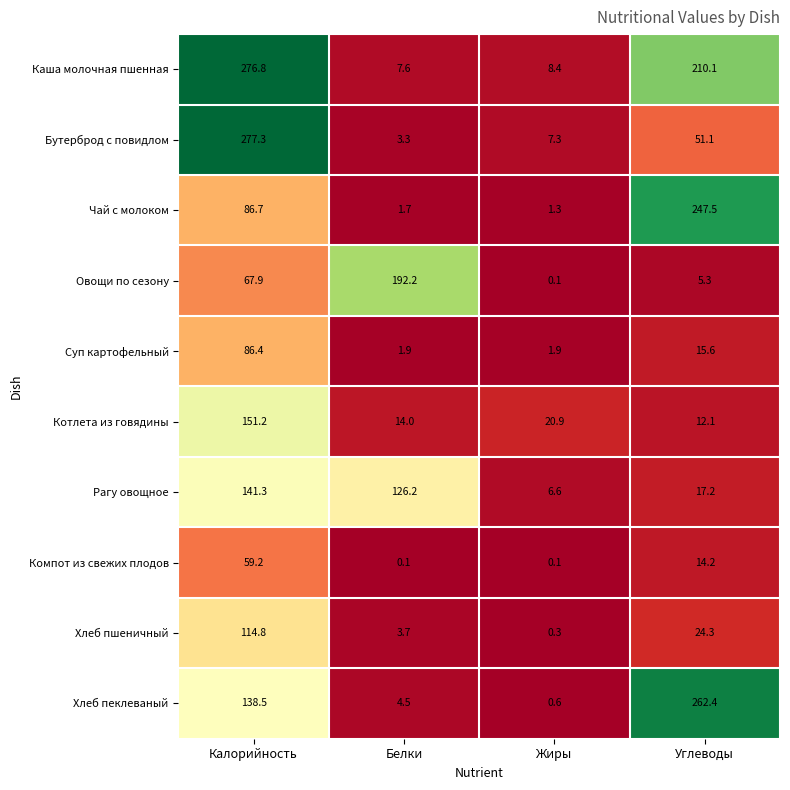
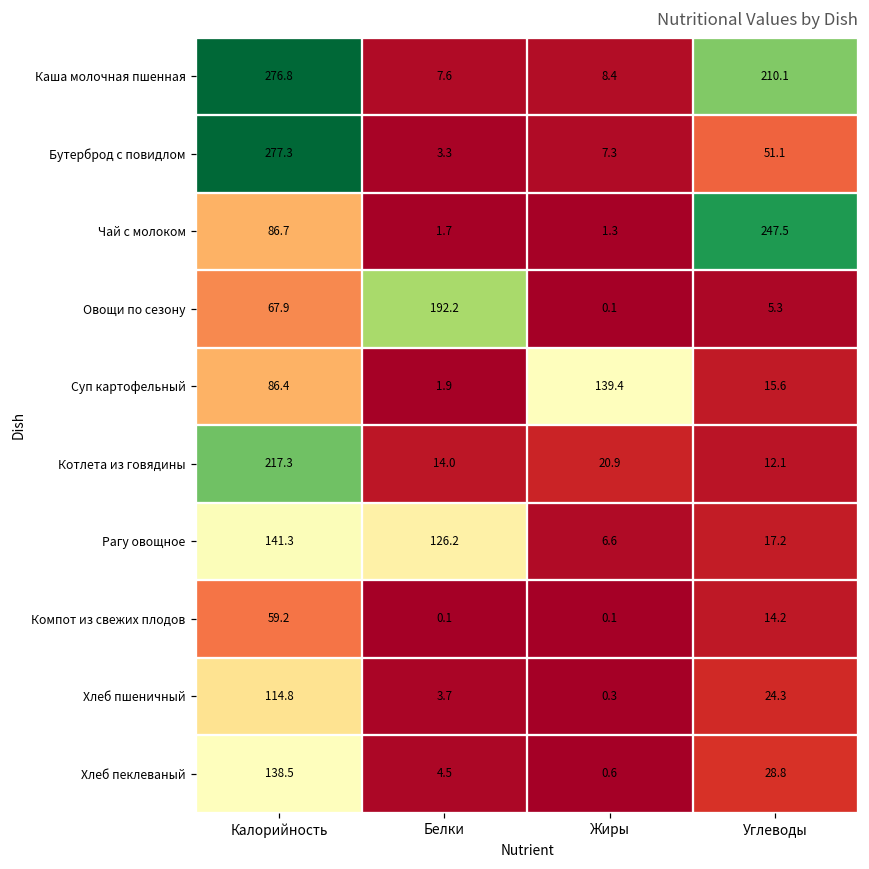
  {
    "Каша молочная пшенная": {
      "Калорийность": 276.8,
      "Белки": 7.6,
      "Жиры": 8.4,
      "Углеводы": 210.1
    },
    "Бутерброд с повидлом": {
      "Калорийность": 277.3,
      "Белки": 3.3,
      "Жиры": 7.3,
      "Углеводы": 51.1
    },
    "Чай с молоком": {
      "Калорийность": 86.7,
      "Белки": 1.7,
      "Жиры": 1.3,
      "Углеводы": 247.5
    },
    "Овощи по сезону": {
      "Калорийность": 67.9,
      "Белки": 192.2,
      "Жиры": 0.1,
      "Углеводы": 5.3
    },
    "Суп картофельный": {
      "Калорийность": 86.4,
      "Белки": 1.9,
-     "Жиры": 1.9,
+     "Жиры": 139.4,
      "Углеводы": 15.6
    },
    "Котлета из говядины": {
-     "Калорийность": 151.2,
+     "Калорийность": 217.3,
      "Белки": 14.0,
      "Жиры": 20.9,
      "Углеводы": 12.1
    },
    "Рагу овощное": {
      "Калорийность": 141.3,
      "Белки": 126.2,
      "Жиры": 6.6,
      "Углеводы": 17.2
    },
    "Компот из свежих плодов": {
      "Калорийность": 59.2,
      "Белки": 0.1,
      "Жиры": 0.1,
      "Углеводы": 14.2
    },
    "Хлеб пшеничный": {
      "Калорийность": 114.8,
      "Белки": 3.7,
      "Жиры": 0.3,
      "Углеводы": 24.3
    },
    "Хлеб пеклеваный": {
      "Калорийность": 138.5,
      "Белки": 4.5,
      "Жиры": 0.6,
-     "Углеводы": 262.4
+     "Углеводы": 28.8
    }
  }
